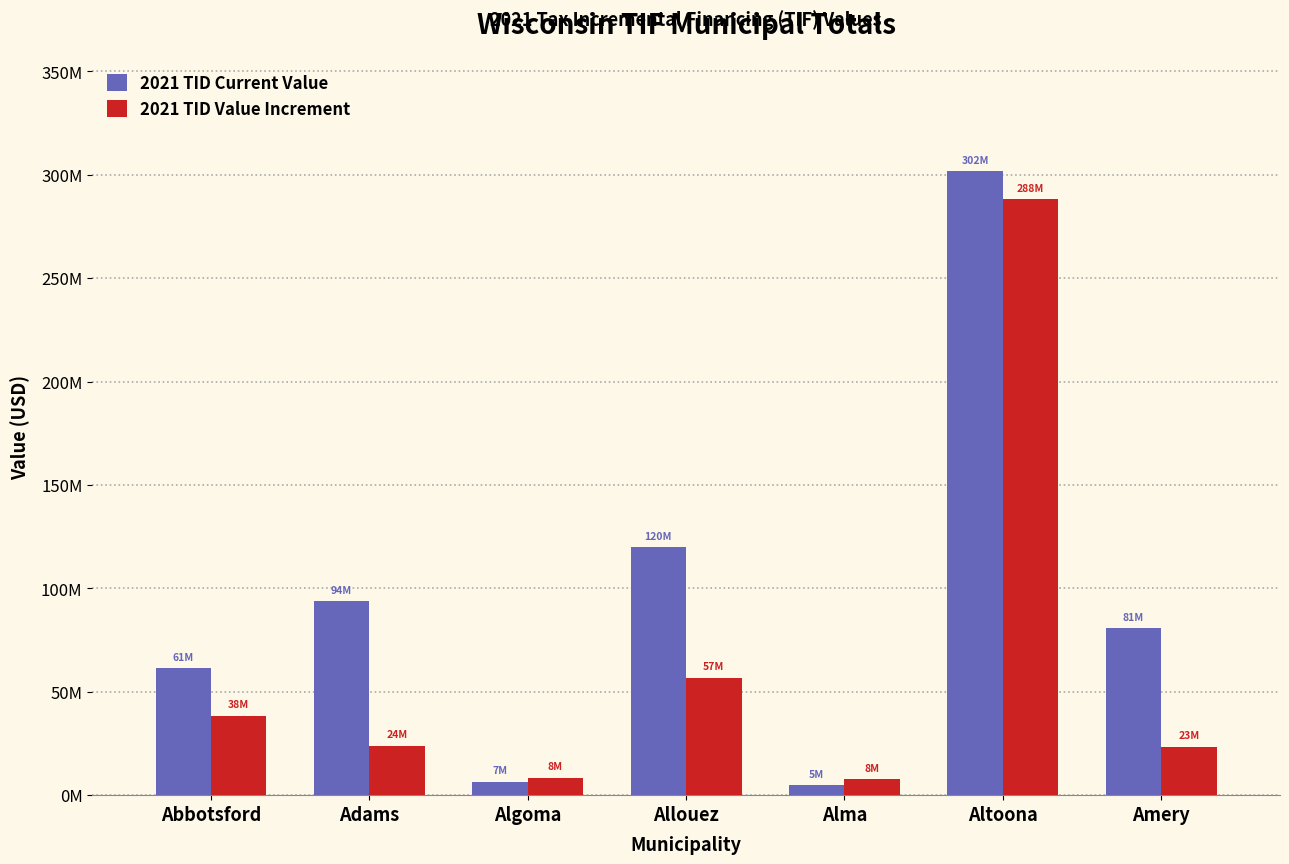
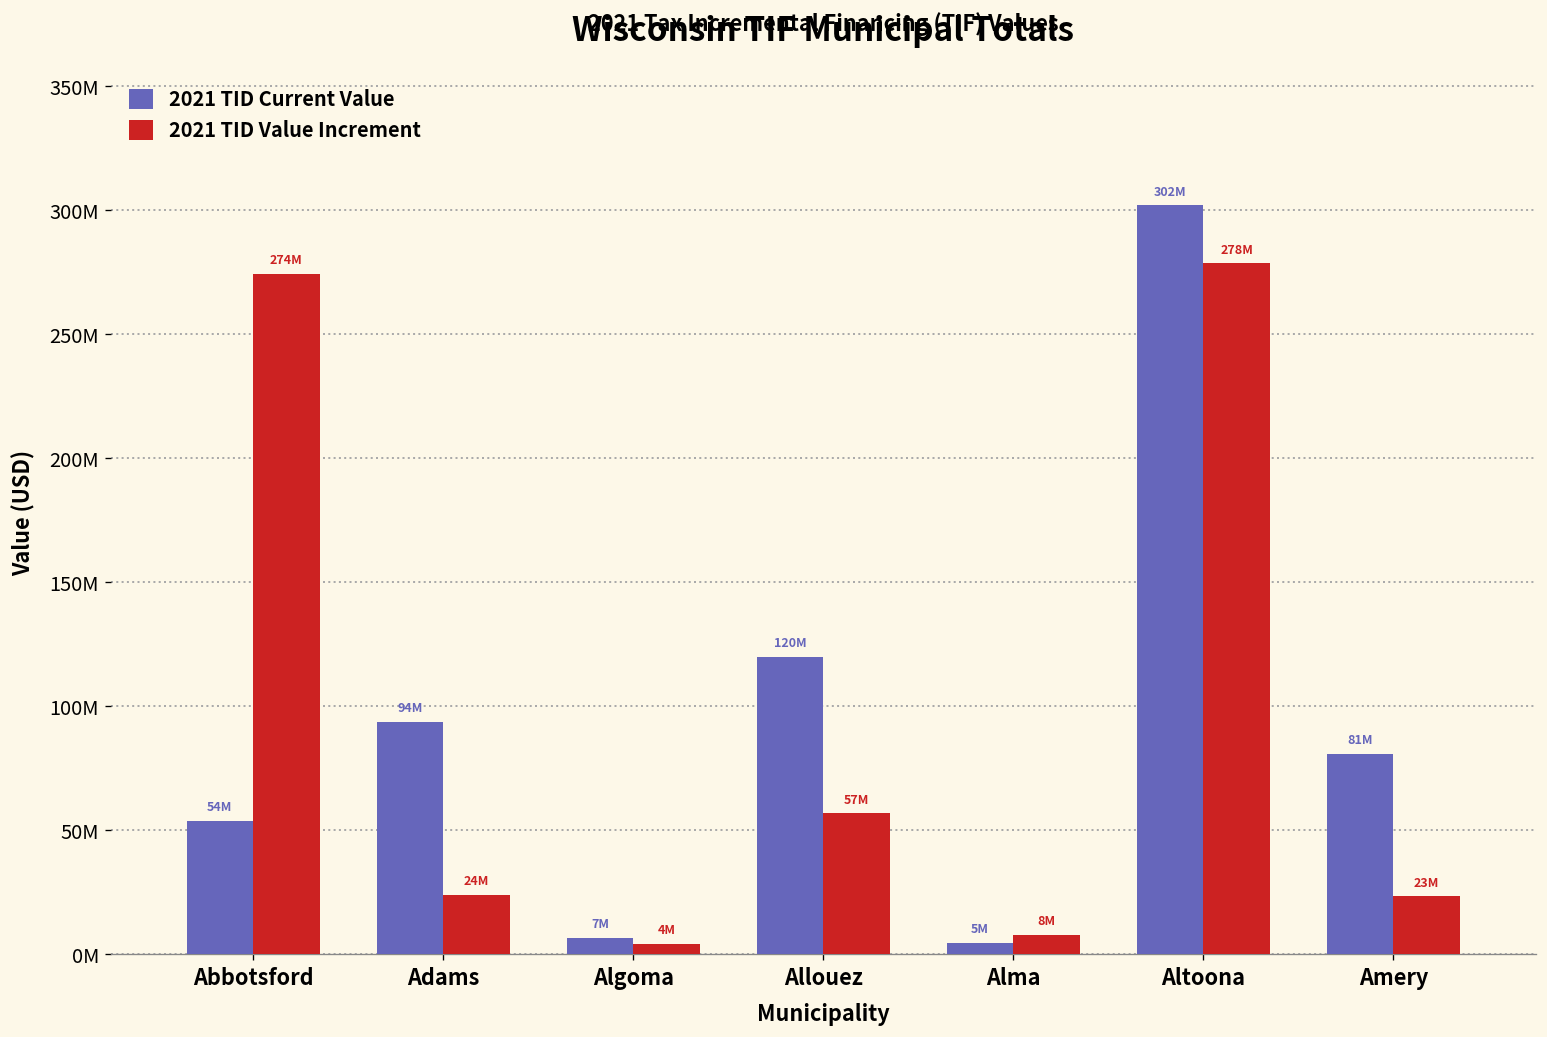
  {
    "2021 TID Current Value": {
-     "Abbotsford": "61M",
+     "Abbotsford": "54M",
      "Adams": "94M",
      "Algoma": "7M",
      "Allouez": "120M",
      "Alma": "5M",
      "Altoona": "302M",
      "Amery": "81M"
    },
    "2021 TID Value Increment": {
-     "Abbotsford": "38M",
+     "Abbotsford": "274M",
      "Adams": "24M",
-     "Algoma": "8M",
+     "Algoma": "4M",
      "Allouez": "57M",
      "Alma": "8M",
-     "Altoona": "288M",
+     "Altoona": "278M",
      "Amery": "23M"
    }
  }
